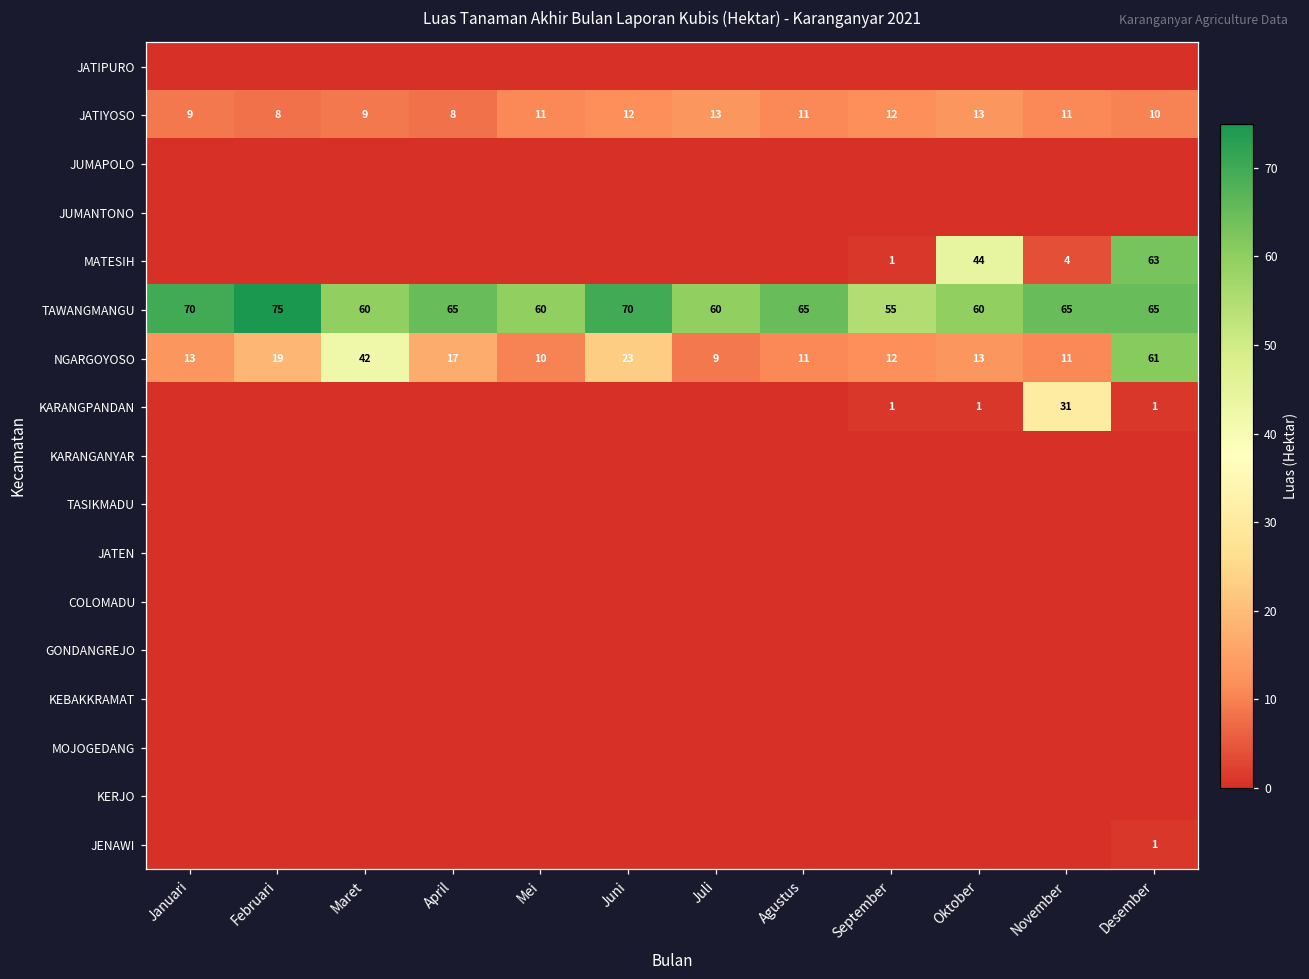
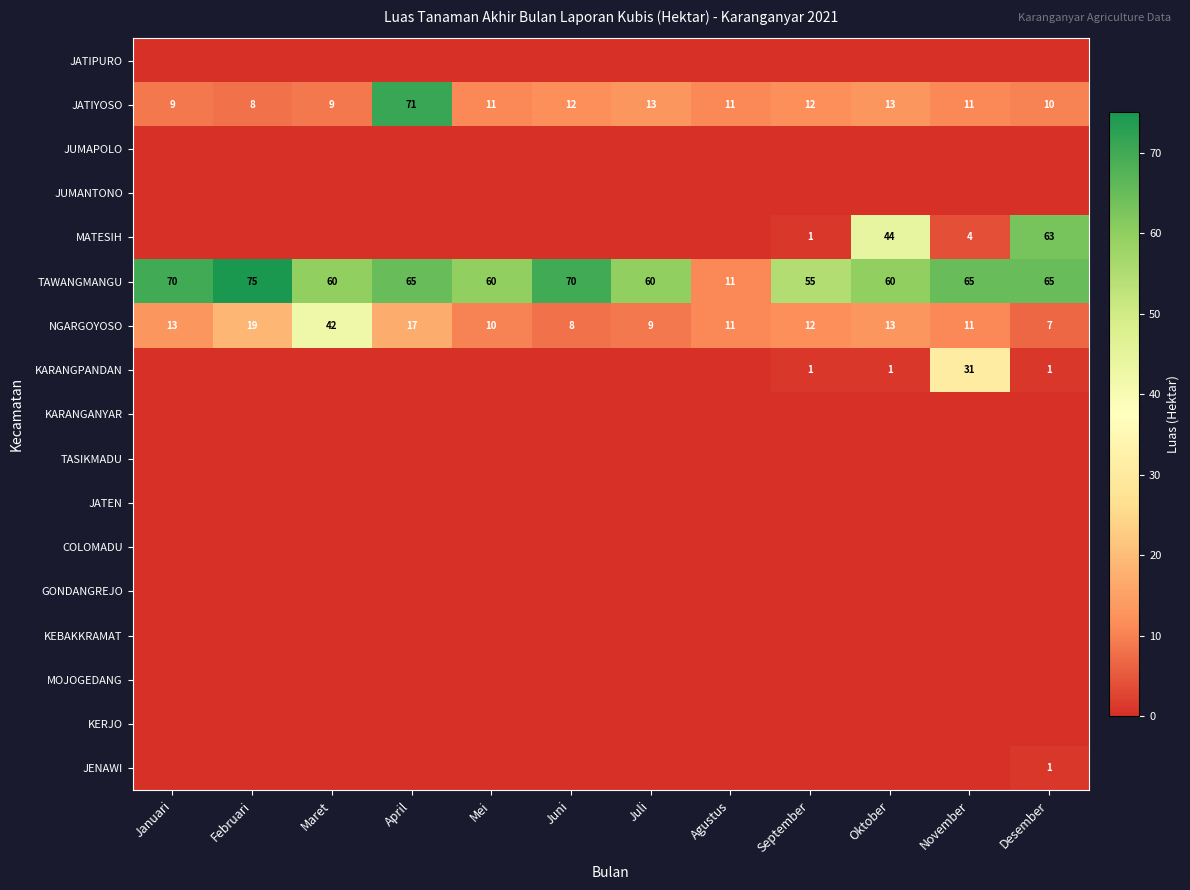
  {
    "JATIYOSO": {
      "Januari": 9,
      "Februari": 8,
      "Maret": 9,
-     "April": 8,
+     "April": 71,
      "Mei": 11,
      "Juni": 12,
      "Juli": 13,
      "Agustus": 11,
      "September": 12,
      "Oktober": 13,
      "November": 11,
      "Desember": 10
    },
    "MATESIH": {
      "September": 1,
      "Oktober": 44,
      "November": 4,
      "Desember": 63
    },
    "TAWANGMANGU": {
      "Januari": 70,
      "Februari": 75,
      "Maret": 60,
      "April": 65,
      "Mei": 60,
      "Juni": 70,
      "Juli": 60,
-     "Agustus": 65,
+     "Agustus": 11,
      "September": 55,
      "Oktober": 60,
      "November": 65,
      "Desember": 65
    },
    "NGARGOYOSO": {
      "Januari": 13,
      "Februari": 19,
      "Maret": 42,
      "April": 17,
      "Mei": 10,
-     "Juni": 23,
+     "Juni": 8,
      "Juli": 9,
      "Agustus": 11,
      "September": 12,
      "Oktober": 13,
      "November": 11,
-     "Desember": 61
+     "Desember": 7
    },
    "KARANGPANDAN": {
      "September": 1,
      "Oktober": 1,
      "November": 31,
      "Desember": 1
    },
    "JENAWI": {
      "Desember": 1
    }
  }
